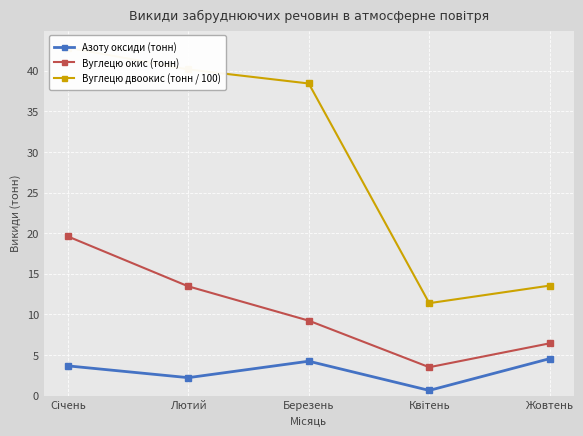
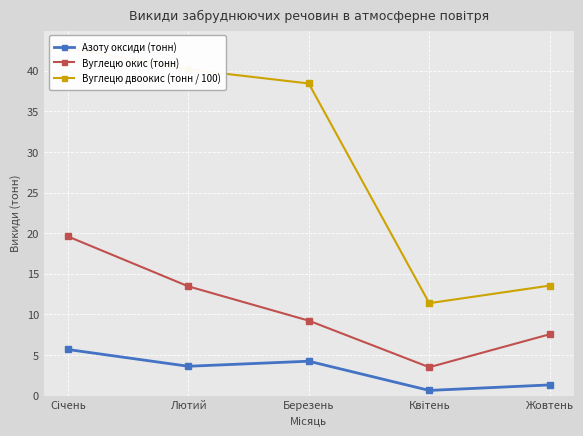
  {
    "Азоту оксиди (тонн)": {
-     "Січень": 4,
-     "Лютий": 2,
+     "Січень": 6,
+     "Лютий": 4,
      "Березень": 4,
      "Квітень": 1,
-     "Жовтень": 5
+     "Жовтень": 1
    },
    "Вуглецю окис (тонн)": {
      "Січень": 20,
      "Лютий": 13,
      "Березень": 9,
      "Квітень": 3,
-     "Жовтень": 6
+     "Жовтень": 8
    },
    "Вуглецю двоокис (тонн / 100)": {
      "Березень": 38,
      "Квітень": 11,
      "Жовтень": 14
    }
  }
